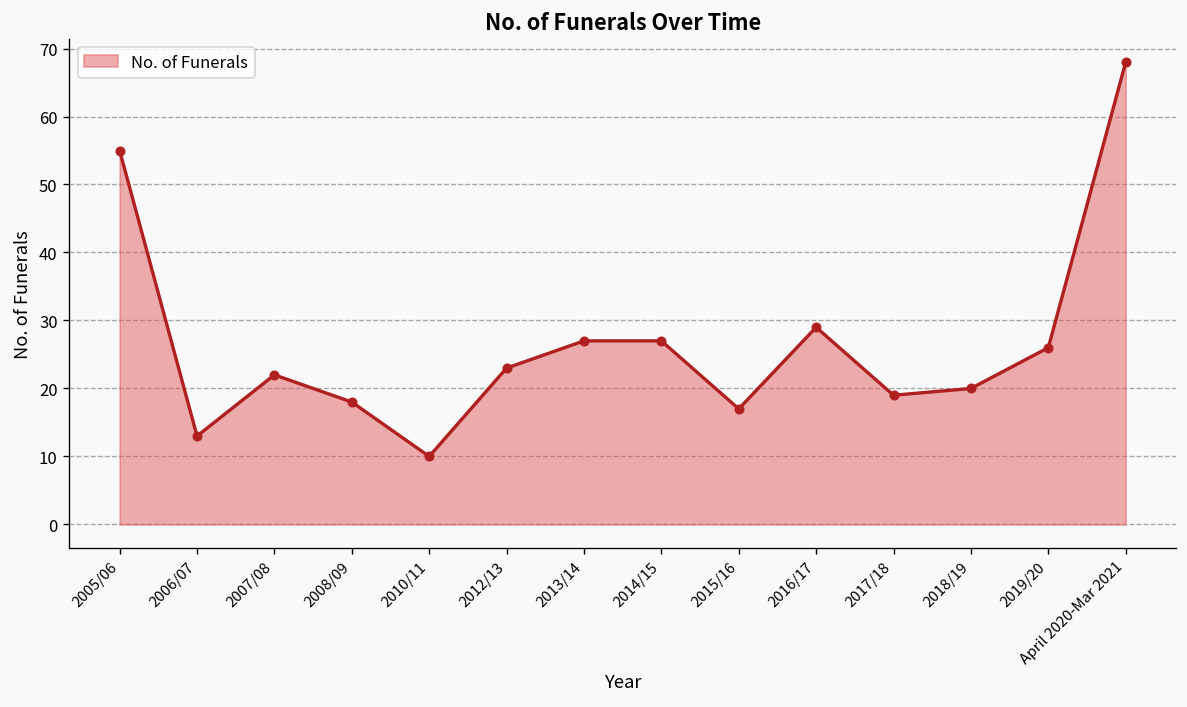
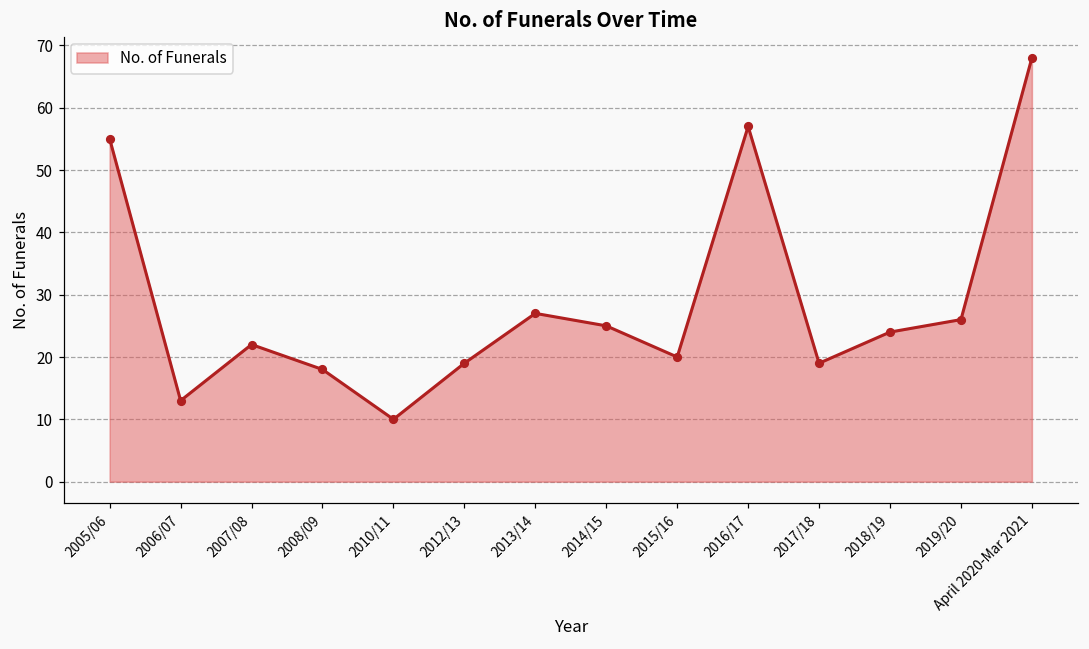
  {
    "2005/06": 55,
    "2006/07": 13,
    "2007/08": 22,
    "2008/09": 18,
    "2010/11": 10,
-   "2012/13": 23,
+   "2012/13": 19,
    "2013/14": 27,
-   "2014/15": 27,
-   "2015/16": 17,
-   "2016/17": 29,
+   "2014/15": 25,
+   "2015/16": 20,
+   "2016/17": 57,
    "2017/18": 19,
-   "2018/19": 20,
+   "2018/19": 24,
    "2019/20": 26,
    "April 2020-Mar 2021": 68
  }
